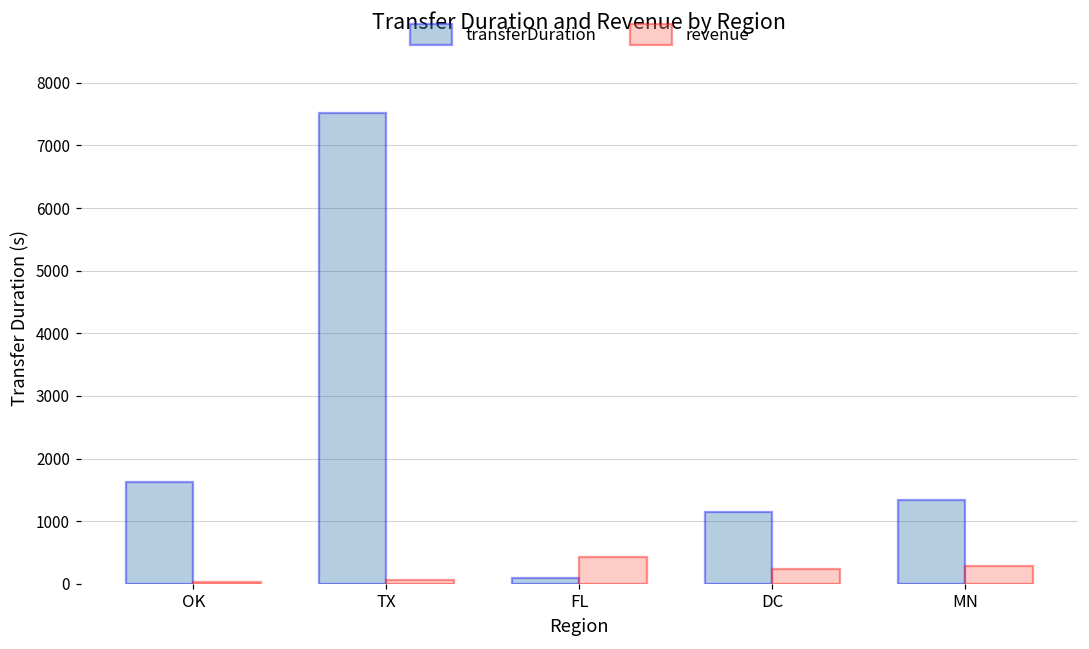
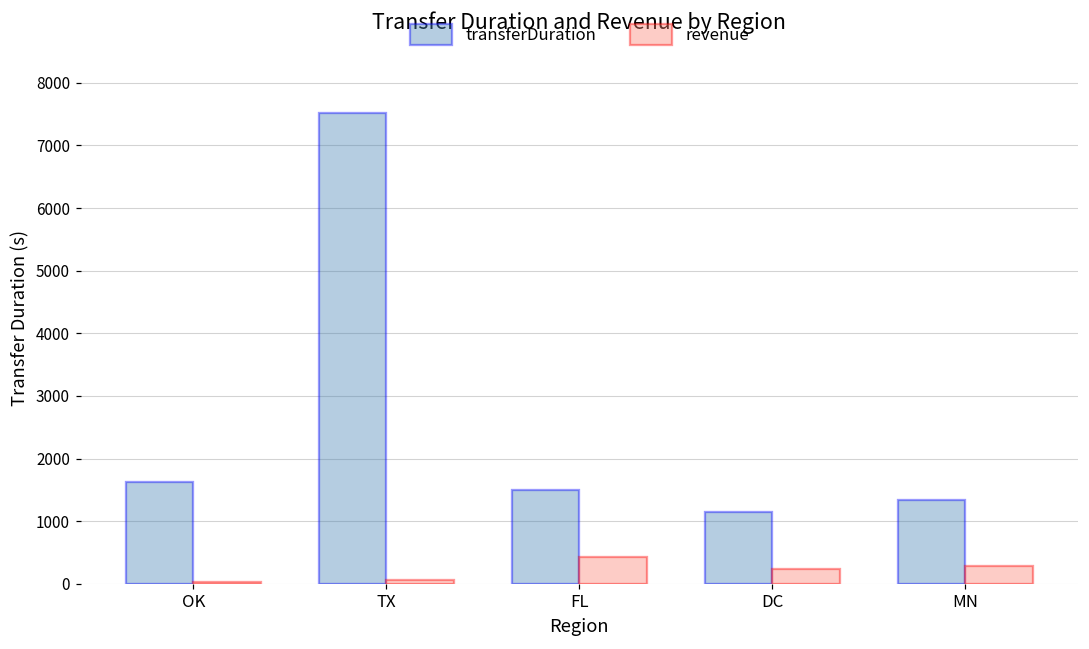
  {
    "transferDuration": {
      "OK": 1600,
      "TX": 7500,
-     "FL": 100,
+     "FL": 1500,
      "DC": 1100,
      "MN": 1300
    },
    "revenue": {
      "TX": 100,
      "FL": 400,
      "DC": 200,
      "MN": 300
    }
  }
